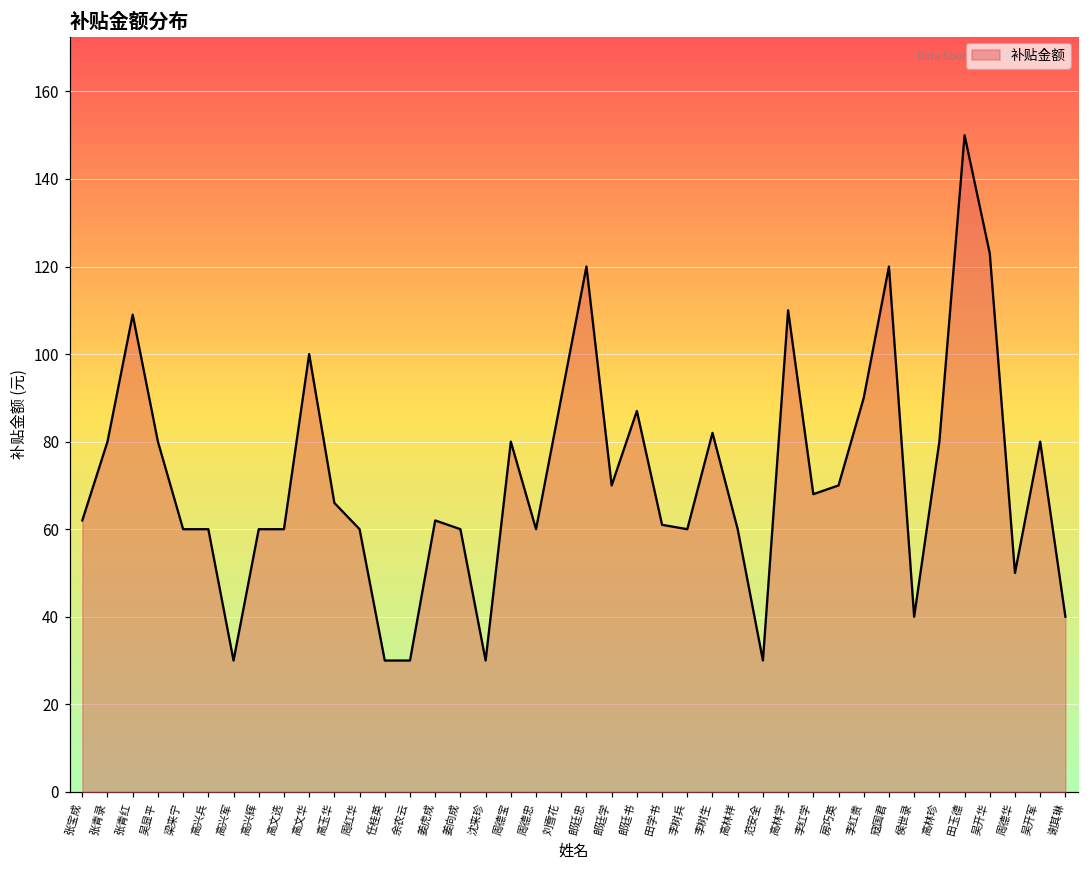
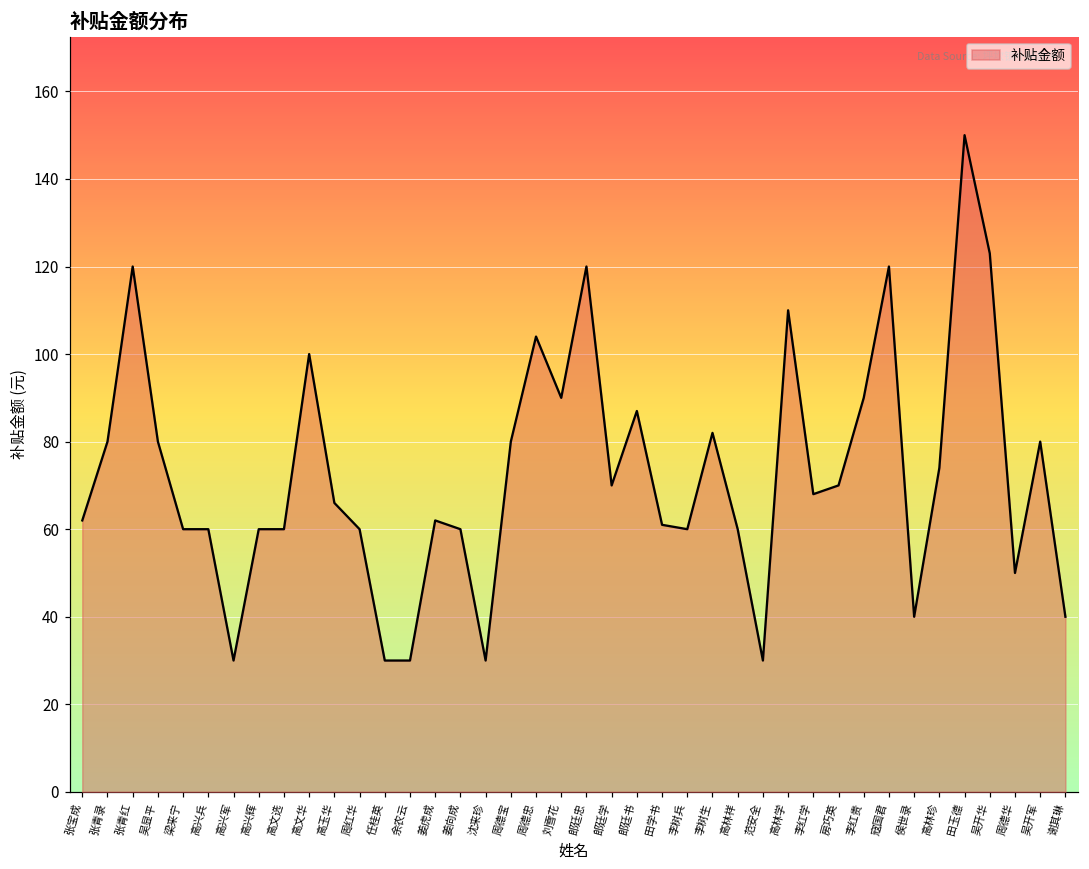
  {
    "张宝成": 62,
    "张青录": 80,
-   "张青红": 109,
+   "张青红": 120,
    "吴显平": 80,
    "梁来宁": 60,
    "高兴兵": 60,
    "高兴军": 30,
    "高兴辉": 60,
    "高文选": 60,
    "高文华": 100,
    "高玉华": 66,
    "周红华": 60,
    "任桂英": 30,
    "余农云": 30,
    "姜虎成": 62,
    "姜向成": 60,
    "沈来珍": 30,
    "周德宝": 80,
-   "周德忠": 60,
+   "周德忠": 104,
    "刘雪花": 90,
    "郎廷忠": 120,
    "郎廷学": 70,
    "郎廷书": 87,
    "田学书": 61,
    "李树兵": 60,
    "李树生": 82,
    "高林祥": 60,
    "范安全": 30,
    "高林学": 110,
    "李红学": 68,
    "房巧英": 70,
    "李红贵": 90,
    "寇国君": 120,
    "侯世录": 40,
-   "高林珍": 80,
+   "高林珍": 74,
    "田玉德": 150,
    "吴开华": 123,
    "周德华": 50,
    "吴开军": 80,
    "谢其琳": 40
  }
